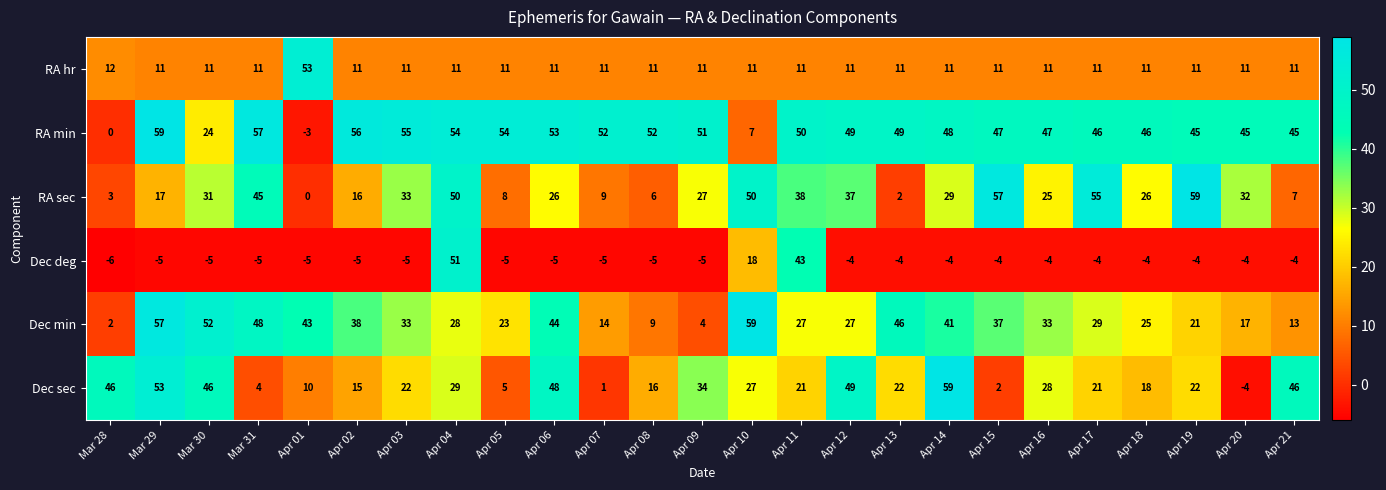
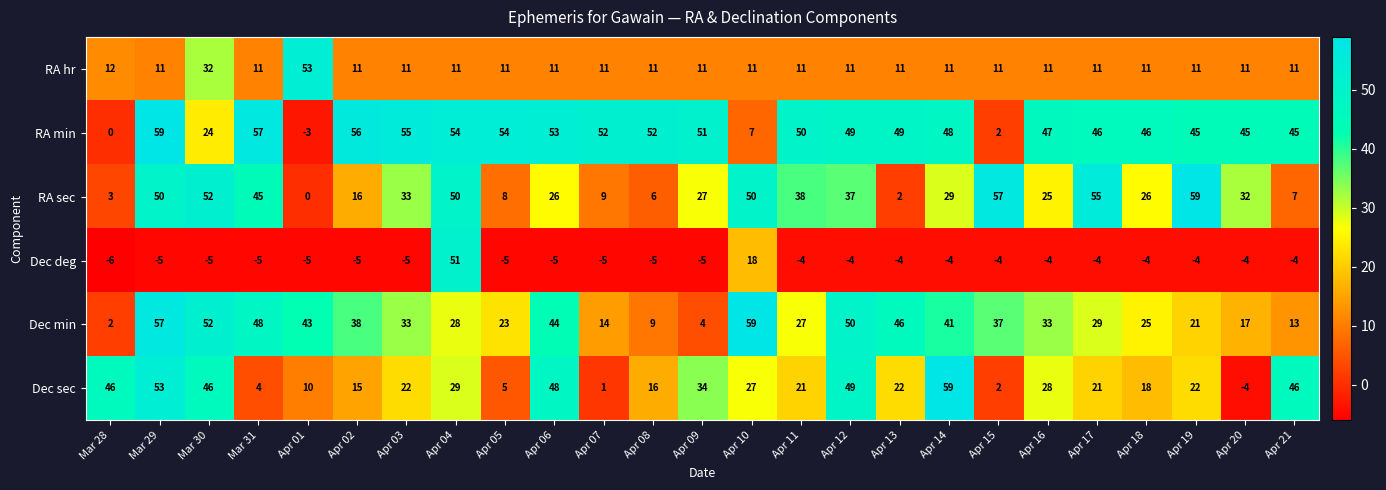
  {
    "RA hr": {
      "Mar 28": 12,
      "Mar 29": 11,
-     "Mar 30": 11,
+     "Mar 30": 32,
      "Mar 31": 11,
      "Apr 01": 53,
      "Apr 02": 11,
      "Apr 03": 11,
      "Apr 04": 11,
      "Apr 05": 11,
      "Apr 06": 11,
      "Apr 07": 11,
      "Apr 08": 11,
      "Apr 09": 11,
      "Apr 10": 11,
      "Apr 11": 11,
      "Apr 12": 11,
      "Apr 13": 11,
      "Apr 14": 11,
      "Apr 15": 11,
      "Apr 16": 11,
      "Apr 17": 11,
      "Apr 18": 11,
      "Apr 19": 11,
      "Apr 20": 11,
      "Apr 21": 11
    },
    "RA min": {
      "Mar 28": 0,
      "Mar 29": 59,
      "Mar 30": 24,
      "Mar 31": 57,
      "Apr 01": -3,
      "Apr 02": 56,
      "Apr 03": 55,
      "Apr 04": 54,
      "Apr 05": 54,
      "Apr 06": 53,
      "Apr 07": 52,
      "Apr 08": 52,
      "Apr 09": 51,
      "Apr 10": 7,
      "Apr 11": 50,
      "Apr 12": 49,
      "Apr 13": 49,
      "Apr 14": 48,
-     "Apr 15": 47,
+     "Apr 15": 2,
      "Apr 16": 47,
      "Apr 17": 46,
      "Apr 18": 46,
      "Apr 19": 45,
      "Apr 20": 45,
      "Apr 21": 45
    },
    "RA sec": {
      "Mar 28": 3,
-     "Mar 29": 17,
-     "Mar 30": 31,
+     "Mar 29": 50,
+     "Mar 30": 52,
      "Mar 31": 45,
      "Apr 01": 0,
      "Apr 02": 16,
      "Apr 03": 33,
      "Apr 04": 50,
      "Apr 05": 8,
      "Apr 06": 26,
      "Apr 07": 9,
      "Apr 08": 6,
      "Apr 09": 27,
      "Apr 10": 50,
      "Apr 11": 38,
      "Apr 12": 37,
      "Apr 13": 2,
      "Apr 14": 29,
      "Apr 15": 57,
      "Apr 16": 25,
      "Apr 17": 55,
      "Apr 18": 26,
      "Apr 19": 59,
      "Apr 20": 32,
      "Apr 21": 7
    },
    "Dec deg": {
      "Mar 28": -6,
      "Mar 29": -5,
      "Mar 30": -5,
      "Mar 31": -5,
      "Apr 01": -5,
      "Apr 02": -5,
      "Apr 03": -5,
      "Apr 04": 51,
      "Apr 05": -5,
      "Apr 06": -5,
      "Apr 07": -5,
      "Apr 08": -5,
      "Apr 09": -5,
      "Apr 10": 18,
-     "Apr 11": 43,
+     "Apr 11": -4,
      "Apr 12": -4,
      "Apr 13": -4,
      "Apr 14": -4,
      "Apr 15": -4,
      "Apr 16": -4,
      "Apr 17": -4,
      "Apr 18": -4,
      "Apr 19": -4,
      "Apr 20": -4,
      "Apr 21": -4
    },
    "Dec min": {
      "Mar 28": 2,
      "Mar 29": 57,
      "Mar 30": 52,
      "Mar 31": 48,
      "Apr 01": 43,
      "Apr 02": 38,
      "Apr 03": 33,
      "Apr 04": 28,
      "Apr 05": 23,
      "Apr 06": 44,
      "Apr 07": 14,
      "Apr 08": 9,
      "Apr 09": 4,
      "Apr 10": 59,
      "Apr 11": 27,
-     "Apr 12": 27,
+     "Apr 12": 50,
      "Apr 13": 46,
      "Apr 14": 41,
      "Apr 15": 37,
      "Apr 16": 33,
      "Apr 17": 29,
      "Apr 18": 25,
      "Apr 19": 21,
      "Apr 20": 17,
      "Apr 21": 13
    },
    "Dec sec": {
      "Mar 28": 46,
      "Mar 29": 53,
      "Mar 30": 46,
      "Mar 31": 4,
      "Apr 01": 10,
      "Apr 02": 15,
      "Apr 03": 22,
      "Apr 04": 29,
      "Apr 05": 5,
      "Apr 06": 48,
      "Apr 07": 1,
      "Apr 08": 16,
      "Apr 09": 34,
      "Apr 10": 27,
      "Apr 11": 21,
      "Apr 12": 49,
      "Apr 13": 22,
      "Apr 14": 59,
      "Apr 15": 2,
      "Apr 16": 28,
      "Apr 17": 21,
      "Apr 18": 18,
      "Apr 19": 22,
      "Apr 20": -4,
      "Apr 21": 46
    }
  }
